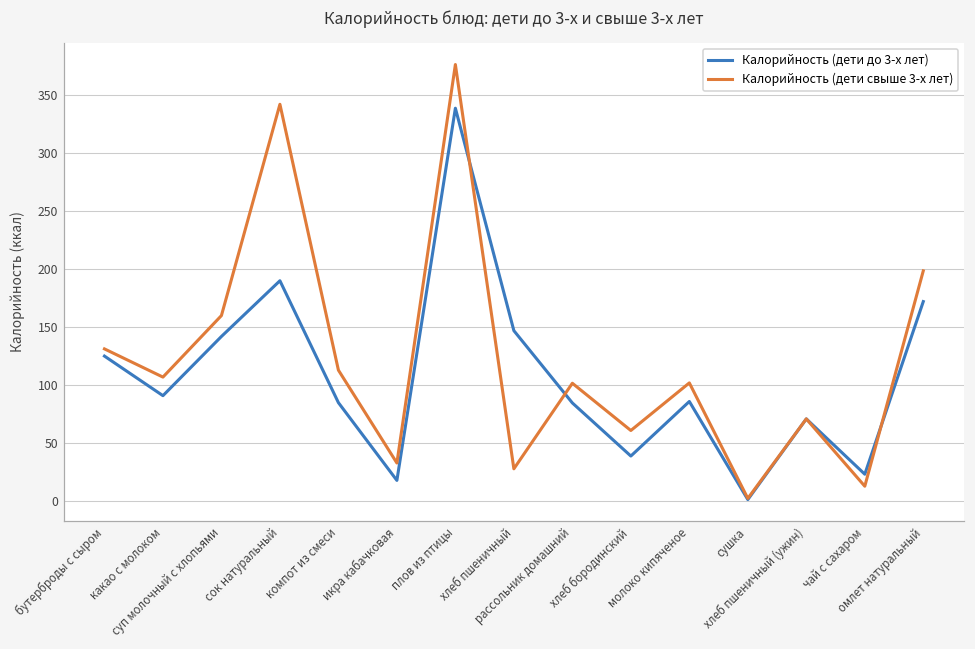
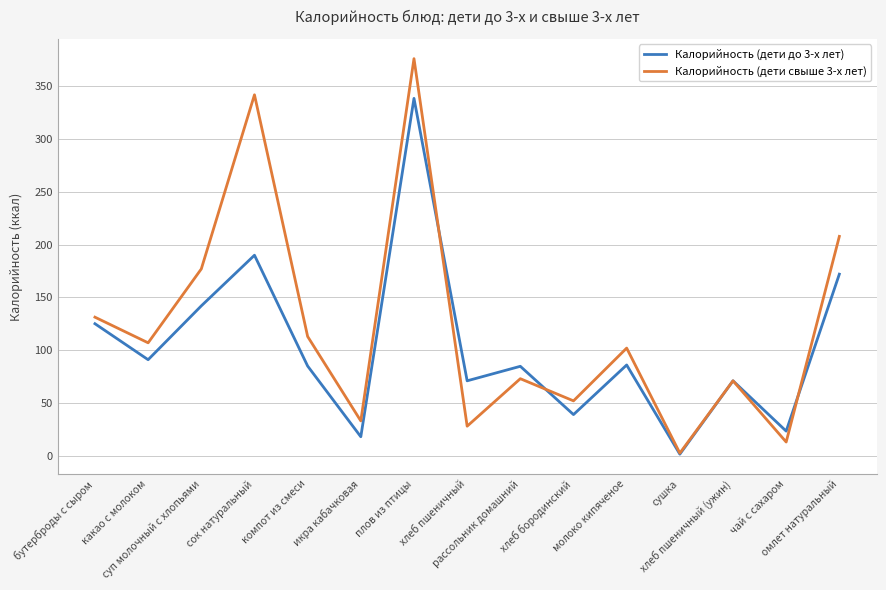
  {
    "Калорийность (дети до 3-х лет)": {
      "бутерброды с сыром": 125,
      "какао с молоком": 91,
      "суп молочный с хлопьями": 142,
      "сок натуральный": 190,
      "компот из смеси": 85,
      "икра кабачковая": 18,
      "плов из птицы": 339,
-     "хлеб пшеничный": 147,
+     "хлеб пшеничный": 71,
      "рассольник домашний": 85,
      "хлеб бородинский": 39,
      "молоко кипяченое": 86,
      "чай с сахаром": 23,
      "омлет натуральный": 172
    },
    "Калорийность (дети свыше 3-х лет)": {
      "бутерброды с сыром": 131,
      "какао с молоком": 107,
-     "суп молочный с хлопьями": 160,
+     "суп молочный с хлопьями": 177,
      "сок натуральный": 342,
      "компот из смеси": 113,
      "икра кабачковая": 33,
      "плов из птицы": 376,
      "хлеб пшеничный": 28,
-     "рассольник домашний": 102,
-     "хлеб бородинский": 61,
+     "рассольник домашний": 73,
+     "хлеб бородинский": 52,
      "молоко кипяченое": 102,
      "чай с сахаром": 13,
-     "омлет натуральный": 199
+     "омлет натуральный": 208
    }
  }
